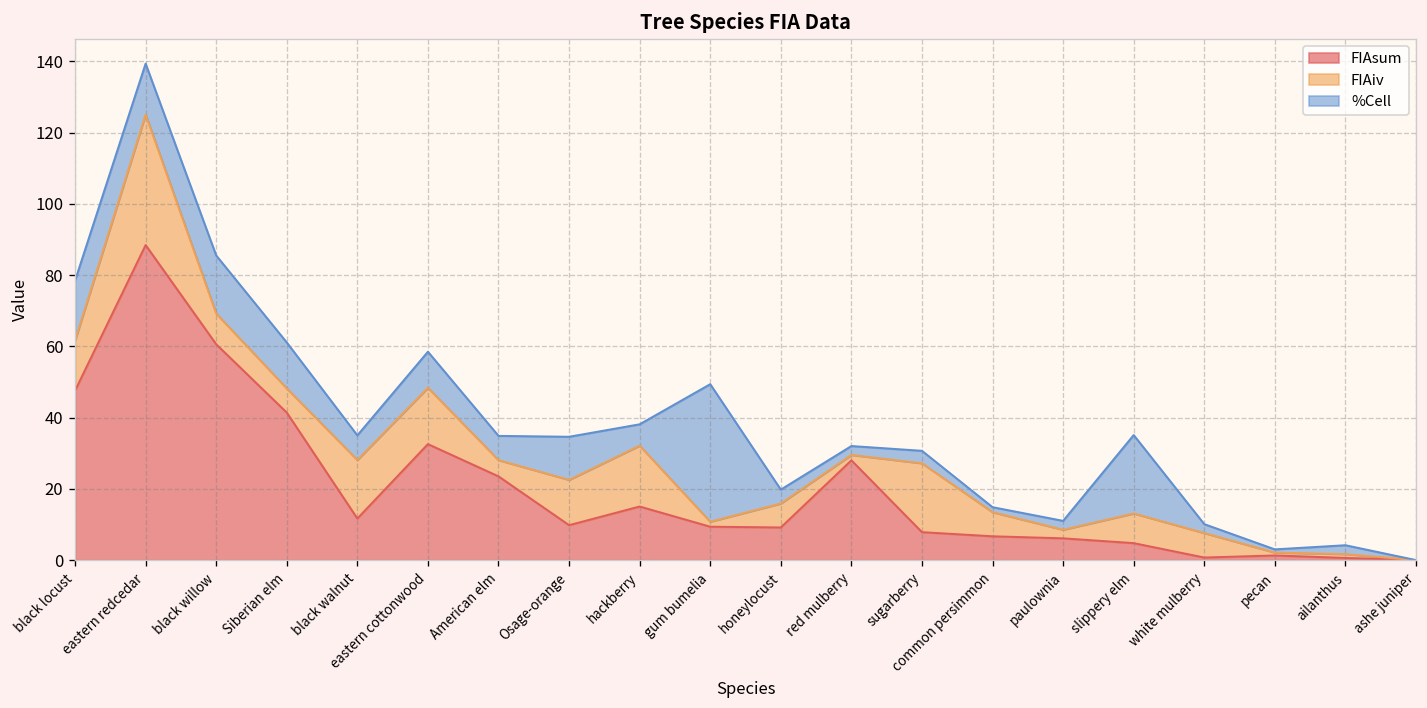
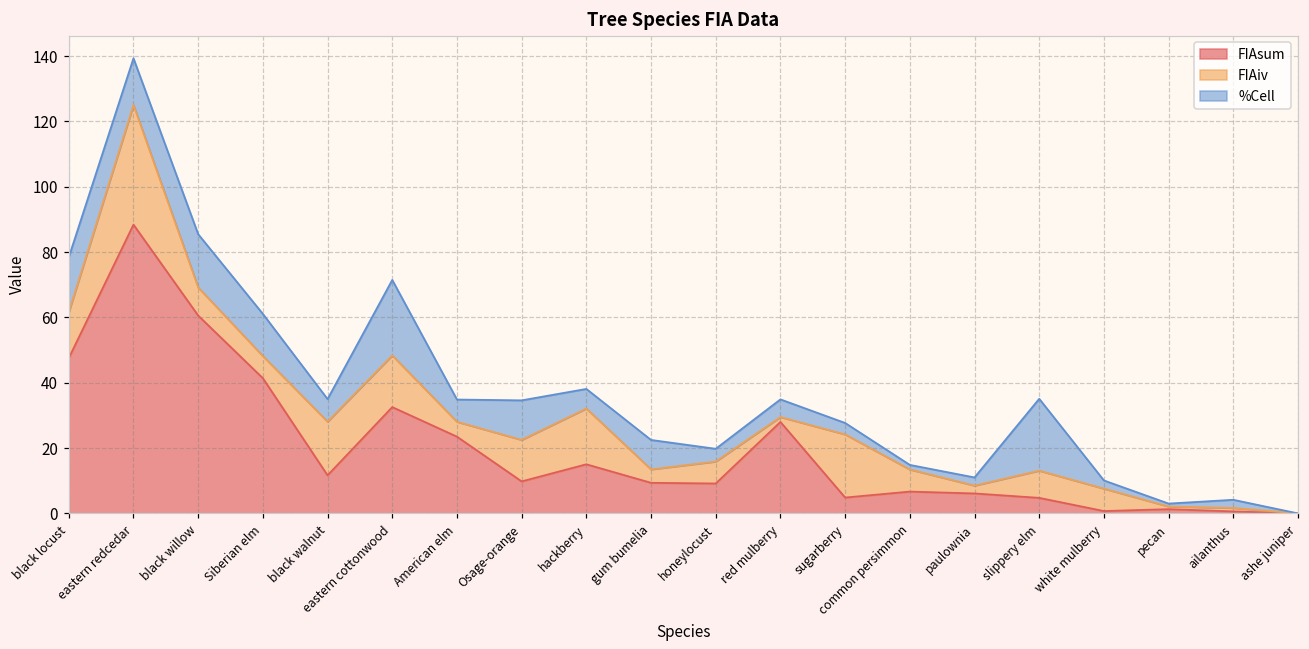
  {
    "FIAsum": {
      "black locust": 48,
      "eastern redcedar": 88,
      "black willow": 61,
      "Siberian elm": 41,
      "black walnut": 12,
      "eastern cottonwood": 33,
      "American elm": 24,
      "Osage-orange": 10,
      "hackberry": 15,
      "gum bumelia": 9,
      "honeylocust": 9,
      "red mulberry": 28,
-     "sugarberry": 8,
+     "sugarberry": 5,
      "common persimmon": 7,
      "paulownia": 6,
      "slippery elm": 5,
      "white mulberry": 1,
      "ailanthus": 1
    },
    "FIAiv": {
      "black locust": 14,
      "eastern redcedar": 37,
      "black willow": 9,
      "Siberian elm": 7,
      "black walnut": 16,
      "eastern cottonwood": 16,
      "American elm": 5,
      "Osage-orange": 13,
      "hackberry": 17,
-     "gum bumelia": 1,
+     "gum bumelia": 4,
      "honeylocust": 7,
      "red mulberry": 2,
      "sugarberry": 19,
      "common persimmon": 7,
      "paulownia": 2,
      "slippery elm": 8,
      "white mulberry": 7,
      "ailanthus": 1
    },
    "%Cell": {
      "black locust": 17,
      "eastern redcedar": 14,
      "black willow": 16,
      "Siberian elm": 13,
      "black walnut": 7,
-     "eastern cottonwood": 10,
+     "eastern cottonwood": 23,
      "American elm": 7,
      "Osage-orange": 12,
      "hackberry": 6,
-     "gum bumelia": 39,
+     "gum bumelia": 9,
      "honeylocust": 4,
-     "red mulberry": 3,
+     "red mulberry": 5,
      "sugarberry": 4,
      "common persimmon": 1,
      "paulownia": 3,
      "slippery elm": 22,
      "white mulberry": 3,
      "pecan": 1,
      "ailanthus": 3
    }
  }
